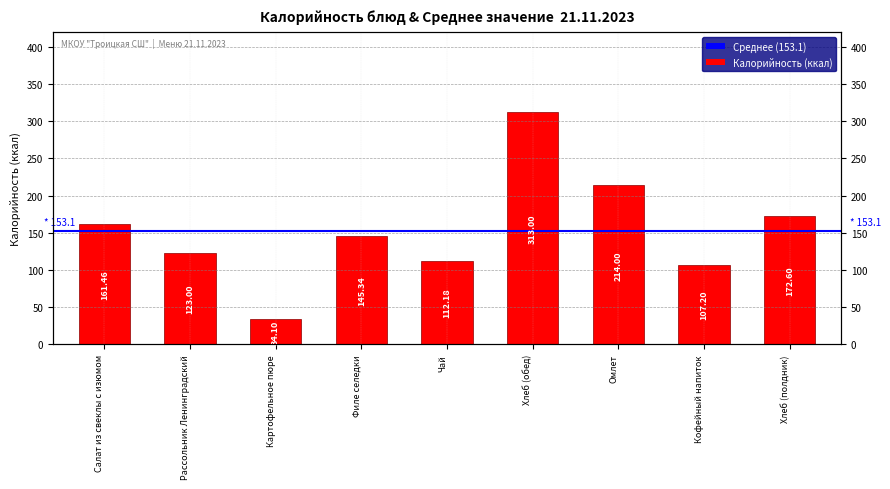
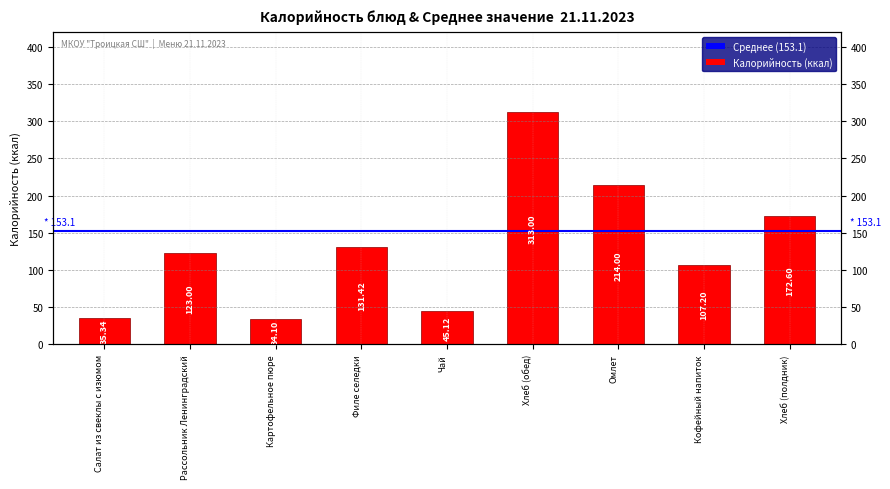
  {
-   "Салат из свеклы с изюмом": 161.46,
+   "Салат из свеклы с изюмом": 35.34,
    "Рассольник Ленинградский": 123.00,
    "Картофельное пюре": 34.10,
-   "Филе селедки": 145.34,
-   "Чай": 112.18,
+   "Филе селедки": 131.42,
+   "Чай": 45.12,
    "Хлеб (обед)": 313.00,
    "Омлет": 214.00,
    "Кофейный напиток": 107.20,
    "Хлеб (полдник)": 172.60
  }
